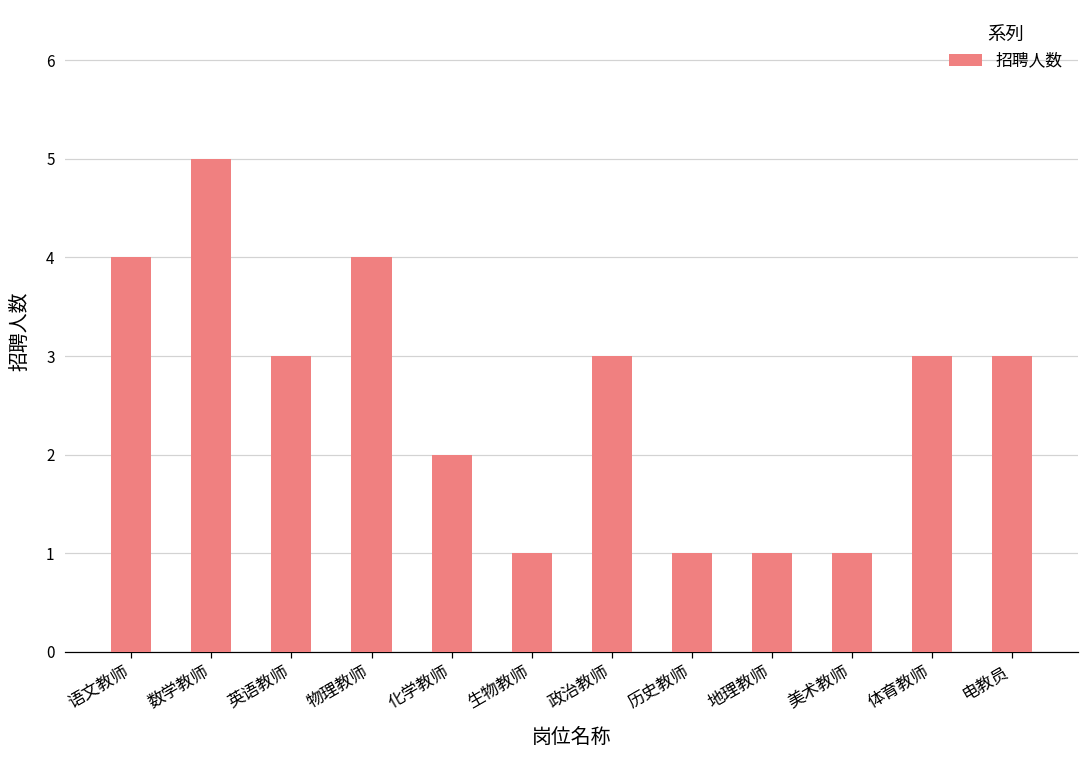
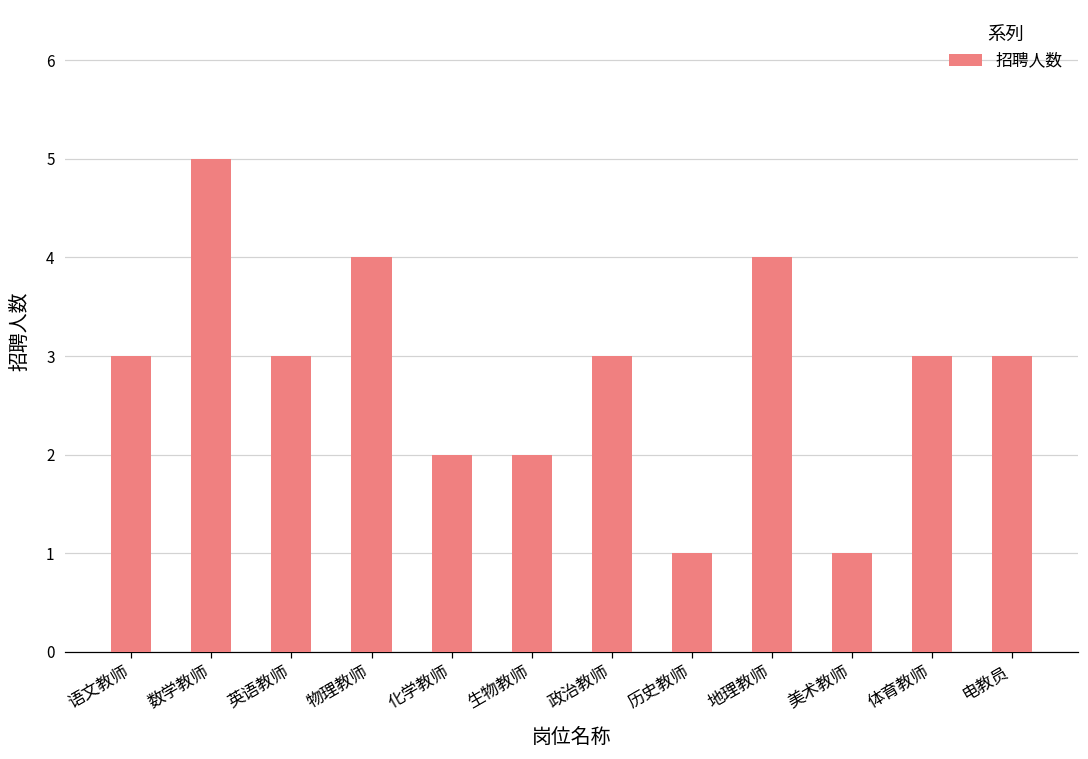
  {
-   "语文教师": 4,
+   "语文教师": 3,
    "数学教师": 5,
    "英语教师": 3,
    "物理教师": 4,
    "化学教师": 2,
-   "生物教师": 1,
+   "生物教师": 2,
    "政治教师": 3,
    "历史教师": 1,
-   "地理教师": 1,
+   "地理教师": 4,
    "美术教师": 1,
    "体育教师": 3,
    "电教员": 3
  }
